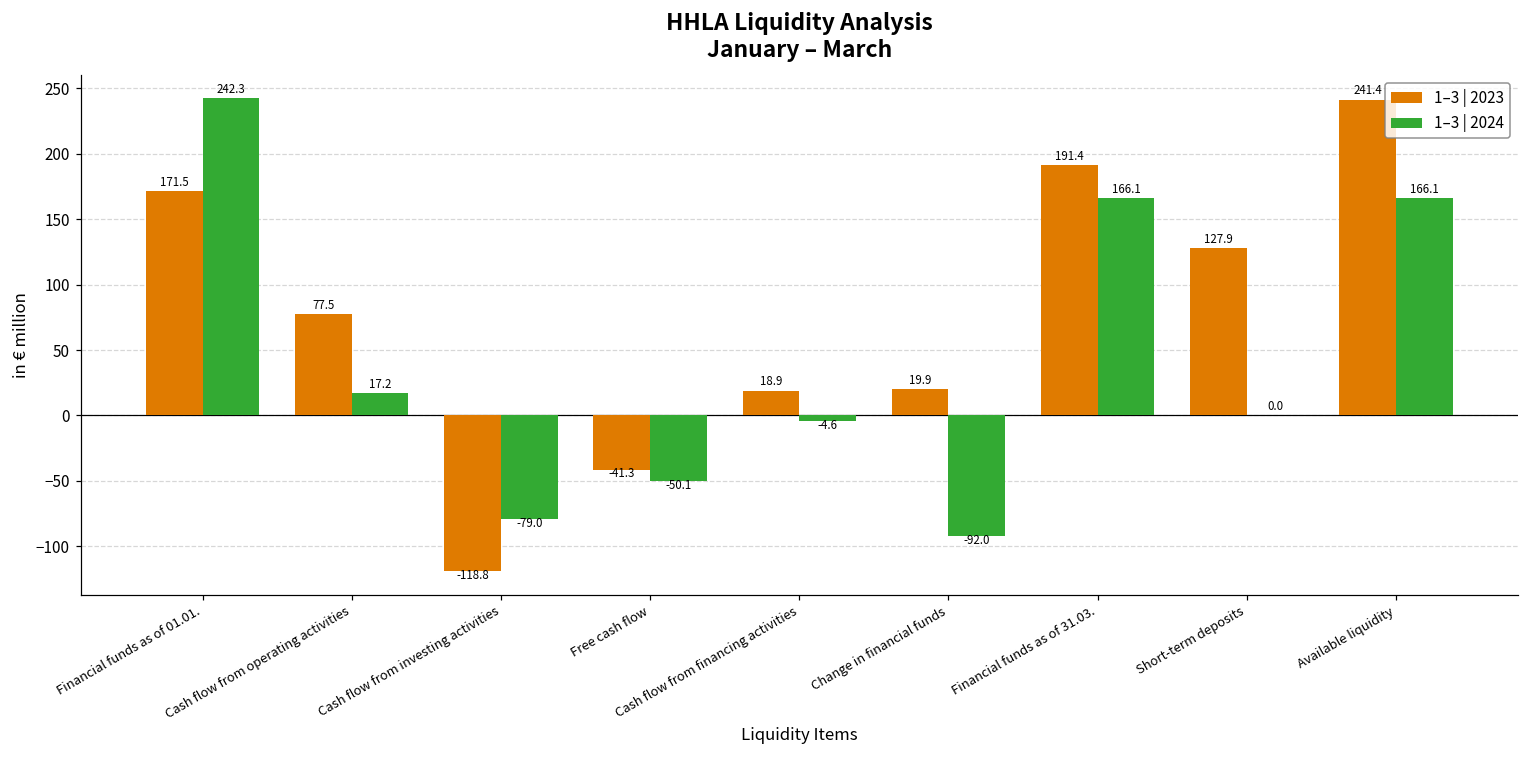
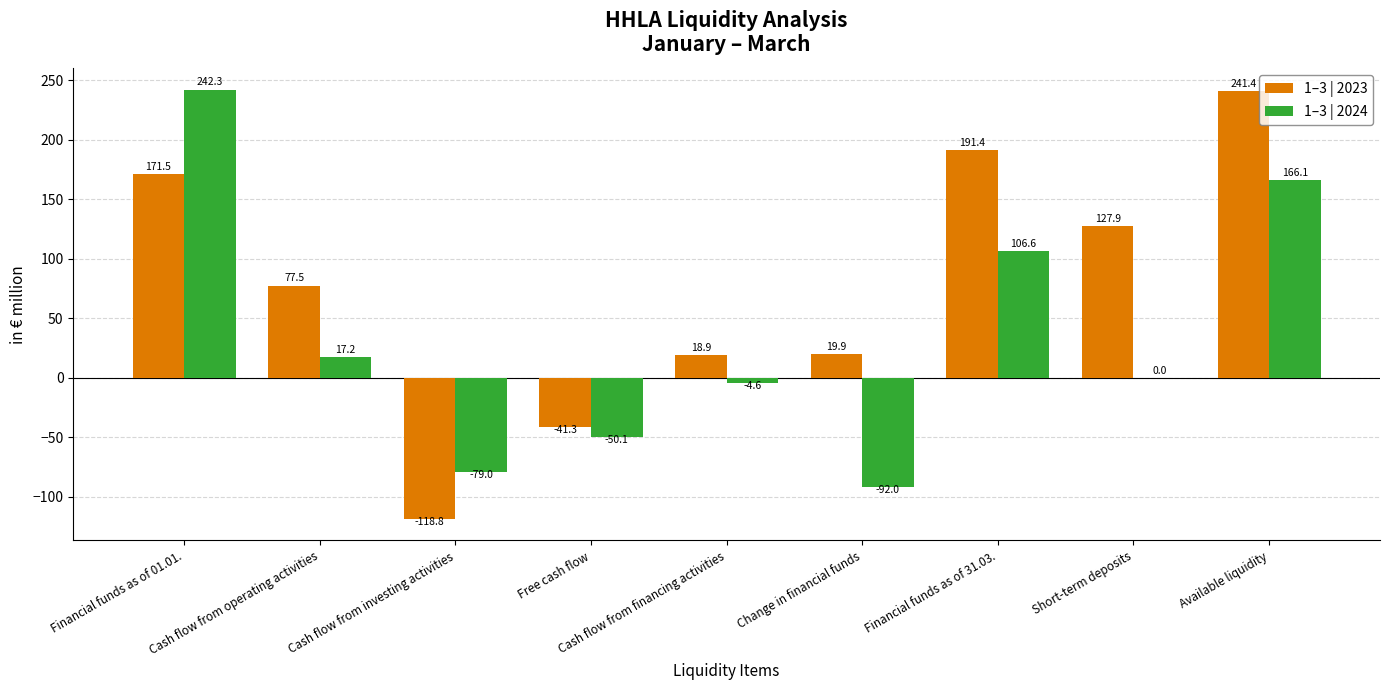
  {
    "1–3 | 2023": {
      "Financial funds as of 01.01.": 171.5,
      "Cash flow from operating activities": 77.5,
      "Cash flow from investing activities": -118.8,
      "Free cash flow": -41.3,
      "Cash flow from financing activities": 18.9,
      "Change in financial funds": 19.9,
      "Financial funds as of 31.03.": 191.4,
      "Short-term deposits": 127.9,
      "Available liquidity": 241.4
    },
    "1–3 | 2024": {
      "Financial funds as of 01.01.": 242.3,
      "Cash flow from operating activities": 17.2,
      "Cash flow from investing activities": -79.0,
      "Free cash flow": -50.1,
      "Cash flow from financing activities": -4.6,
      "Change in financial funds": -92.0,
-     "Financial funds as of 31.03.": 166.1,
+     "Financial funds as of 31.03.": 106.6,
      "Short-term deposits": 0.0,
      "Available liquidity": 166.1
    }
  }
